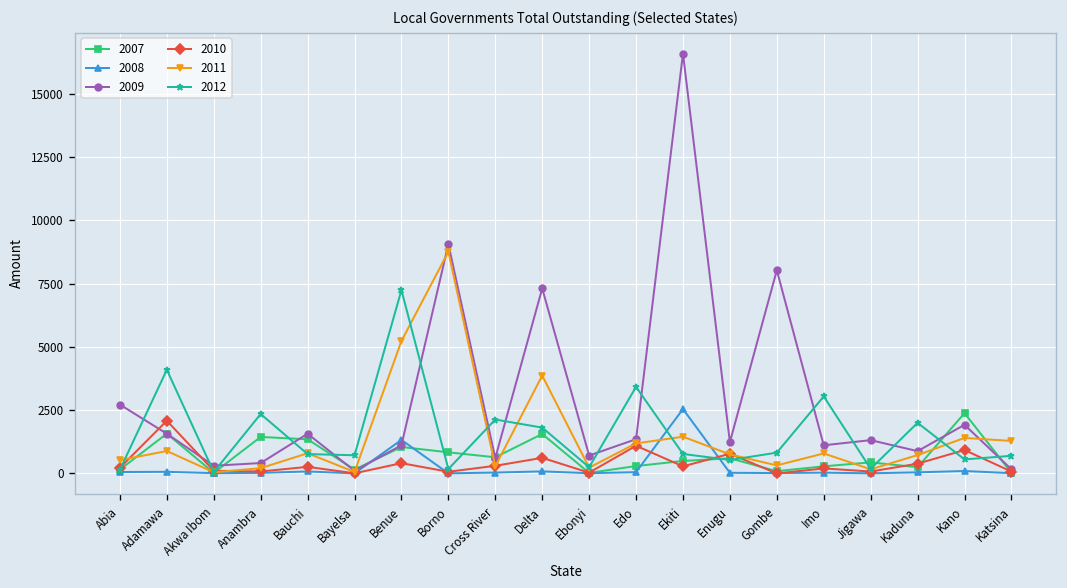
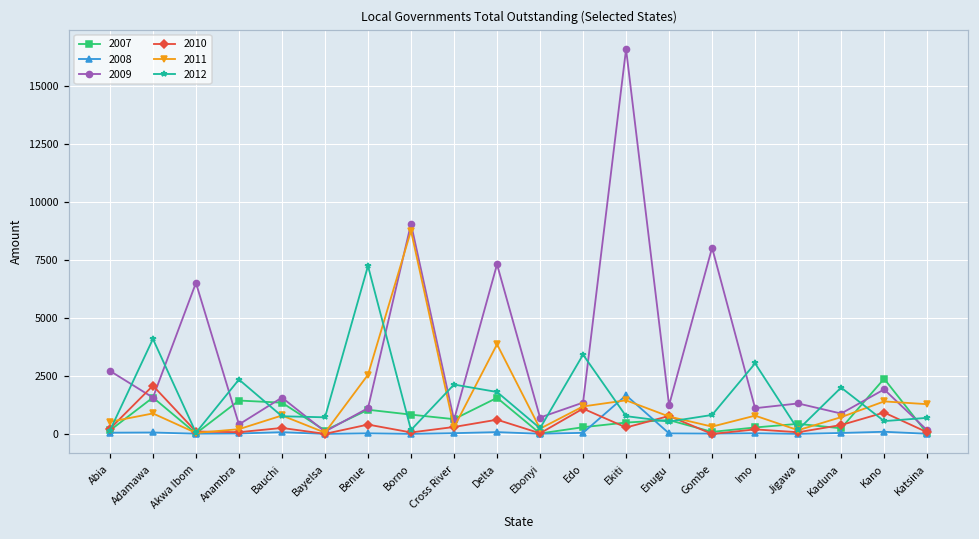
  {
    "2008": {
      "Adamawa": 100,
      "Bauchi": 100,
-     "Benue": 1300,
+     "Benue": 0,
      "Cross River": 0,
      "Delta": 100,
      "Edo": 100,
-     "Ekiti": 2500,
+     "Ekiti": 1700,
      "Enugu": 0,
      "Imo": 0,
      "Kaduna": 0,
      "Kano": 100
    },
    "2009": {
      "Abia": 2700,
-     "Akwa Ibom": 300,
+     "Akwa Ibom": 6500,
      "Anambra": 400,
      "Bauchi": 1600,
      "Borno": 9100,
      "Delta": 7300,
      "Ebonyi": 700,
      "Edo": 1400,
      "Ekiti": 16600,
      "Enugu": 1200,
      "Gombe": 8000,
      "Imo": 1100,
      "Jigawa": 1300,
      "Kaduna": 900,
      "Kano": 1900
    },
    "2010": {
      "Adamawa": 2100,
      "Bauchi": 300,
      "Benue": 400,
      "Delta": 600,
      "Ekiti": 300,
      "Kaduna": 400,
      "Kano": 900
    },
    "2011": {
      "Abia": 500,
      "Adamawa": 900,
      "Anambra": 200,
-     "Benue": 5200,
+     "Benue": 2600,
      "Borno": 8800,
      "Delta": 3900,
      "Ekiti": 1500,
      "Gombe": 300,
      "Imo": 800,
      "Kaduna": 700,
      "Kano": 1400,
      "Katsina": 1300
    }
  }
